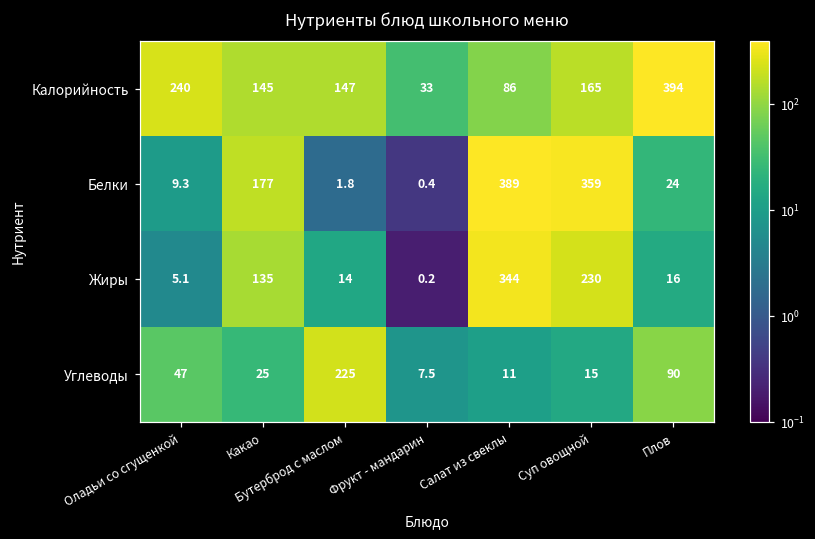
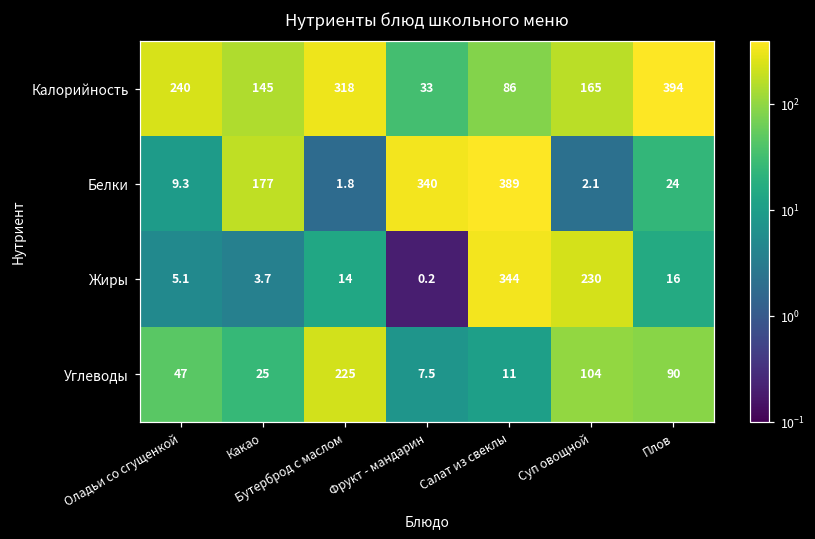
  {
    "Калорийность": {
      "Оладьи со сгущенкой": 240,
      "Какао": 145,
-     "Бутерброд с маслом": 147,
+     "Бутерброд с маслом": 318,
      "Фрукт - мандарин": 33,
      "Салат из свеклы": 86,
      "Суп овощной": 165,
      "Плов": 394
    },
    "Белки": {
      "Оладьи со сгущенкой": 9.3,
      "Какао": 177,
      "Бутерброд с маслом": 1.8,
-     "Фрукт - мандарин": 0.4,
+     "Фрукт - мандарин": 340,
      "Салат из свеклы": 389,
-     "Суп овощной": 359,
+     "Суп овощной": 2.1,
      "Плов": 24
    },
    "Жиры": {
      "Оладьи со сгущенкой": 5.1,
-     "Какао": 135,
+     "Какао": 3.7,
      "Бутерброд с маслом": 14,
      "Фрукт - мандарин": 0.2,
      "Салат из свеклы": 344,
      "Суп овощной": 230,
      "Плов": 16
    },
    "Углеводы": {
      "Оладьи со сгущенкой": 47,
      "Какао": 25,
      "Бутерброд с маслом": 225,
      "Фрукт - мандарин": 7.5,
      "Салат из свеклы": 11,
-     "Суп овощной": 15,
+     "Суп овощной": 104,
      "Плов": 90
    }
  }
